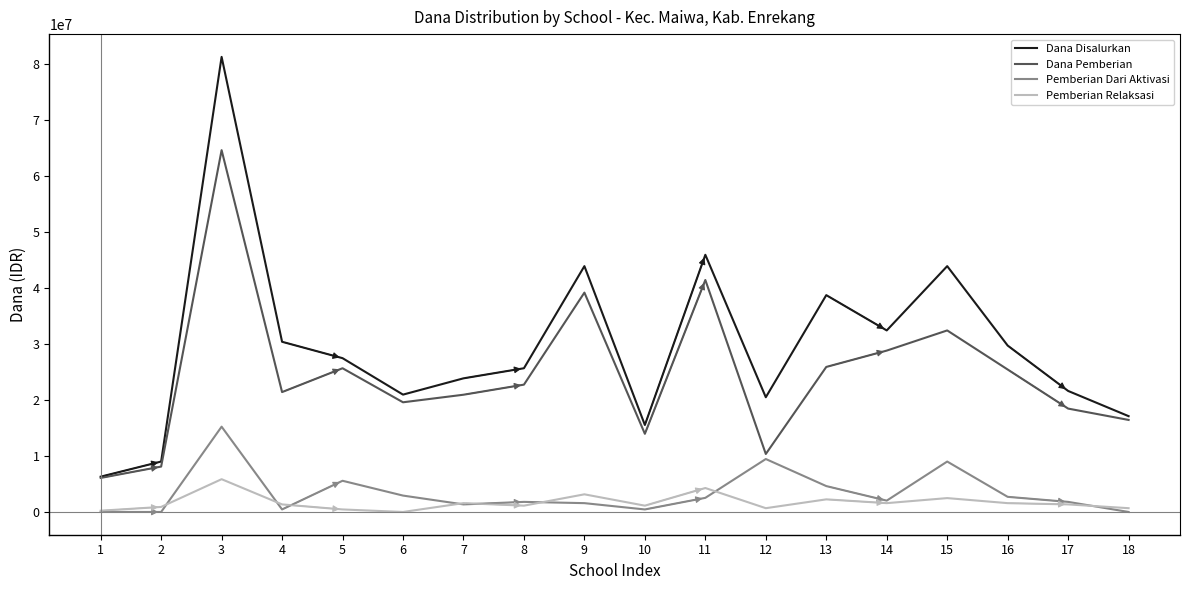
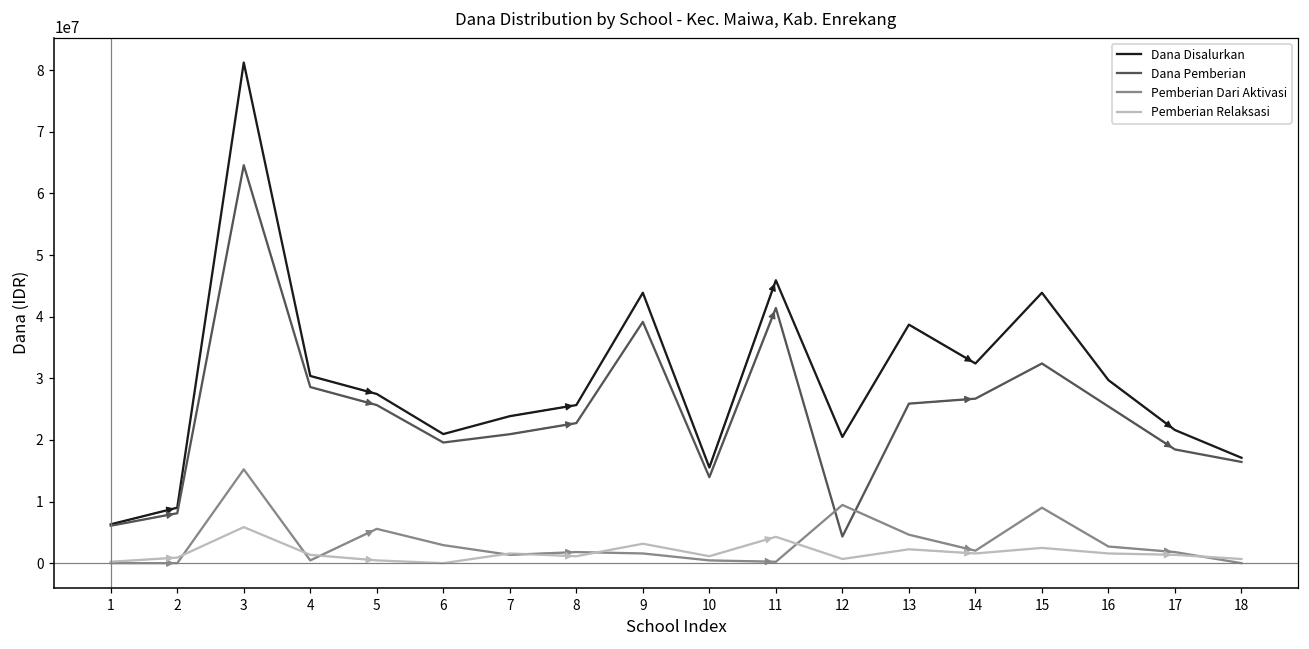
  {
    "Dana Disalurkan": {
      "2": 9000000,
      "3": 81000000,
      "4": 30000000,
      "5": 27000000,
      "6": 21000000,
      "7": 24000000,
      "8": 26000000,
      "9": 44000000,
      "10": 16000000,
      "11": 46000000,
      "12": 20000000,
      "13": 39000000,
      "14": 32000000,
      "15": 44000000,
      "16": 30000000,
      "17": 22000000,
      "18": 17000000
    },
    "Dana Pemberian": {
      "2": 8000000,
      "3": 65000000,
-     "4": 21000000,
+     "4": 29000000,
      "5": 26000000,
      "6": 20000000,
      "7": 21000000,
      "8": 23000000,
      "9": 39000000,
      "10": 14000000,
      "11": 41000000,
-     "12": 10000000,
+     "12": 4000000,
      "13": 26000000,
-     "14": 29000000,
+     "14": 27000000,
      "15": 32000000,
      "16": 25000000,
      "17": 18000000,
      "18": 16000000
    },
    "Pemberian Dari Aktivasi": {
      "2": 0,
      "3": 15000000,
      "4": 0,
      "5": 6000000,
      "6": 3000000,
      "8": 2000000,
      "9": 2000000,
      "10": 0,
-     "11": 3000000,
+     "11": 0,
      "12": 9000000,
      "13": 5000000,
      "15": 9000000,
      "16": 3000000,
      "18": 0
    },
    "Pemberian Relaksasi": {
      "2": 1000000,
      "3": 6000000,
      "4": 1000000,
      "5": 0,
      "6": 0,
      "8": 1000000,
      "9": 3000000,
      "10": 1000000,
      "11": 4000000,
      "12": 1000000,
      "13": 2000000,
      "15": 2000000,
      "16": 2000000,
      "18": 1000000
    }
  }
